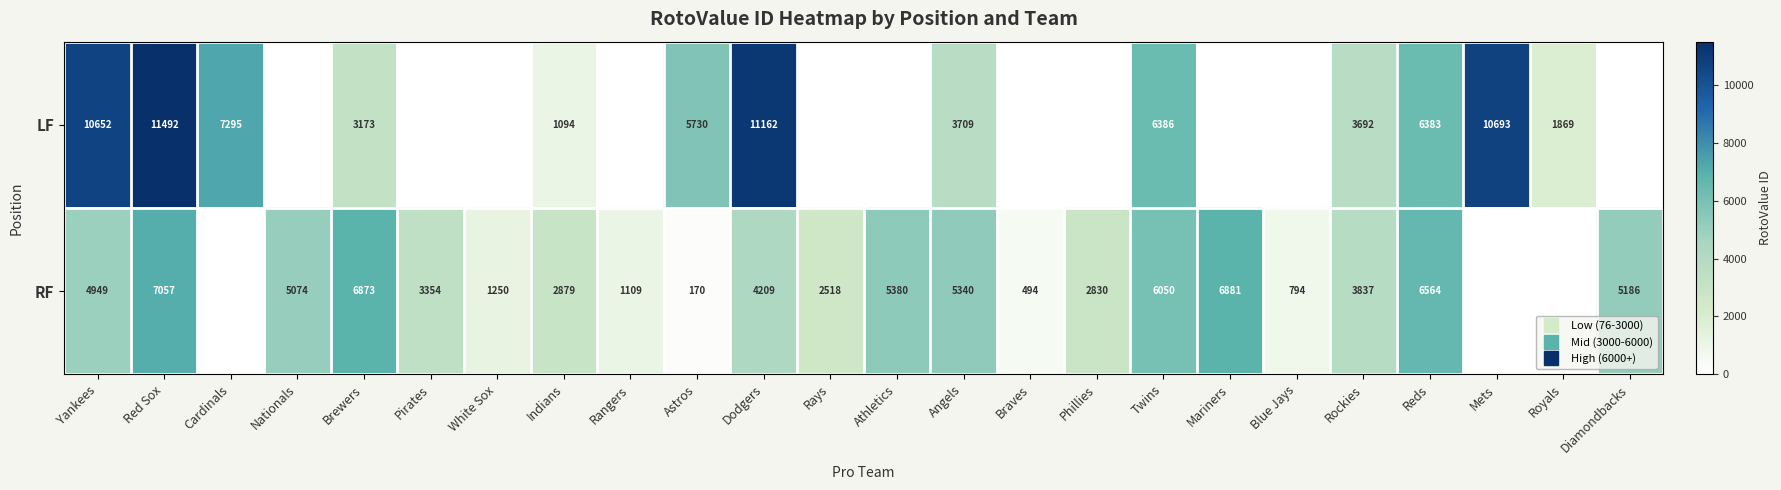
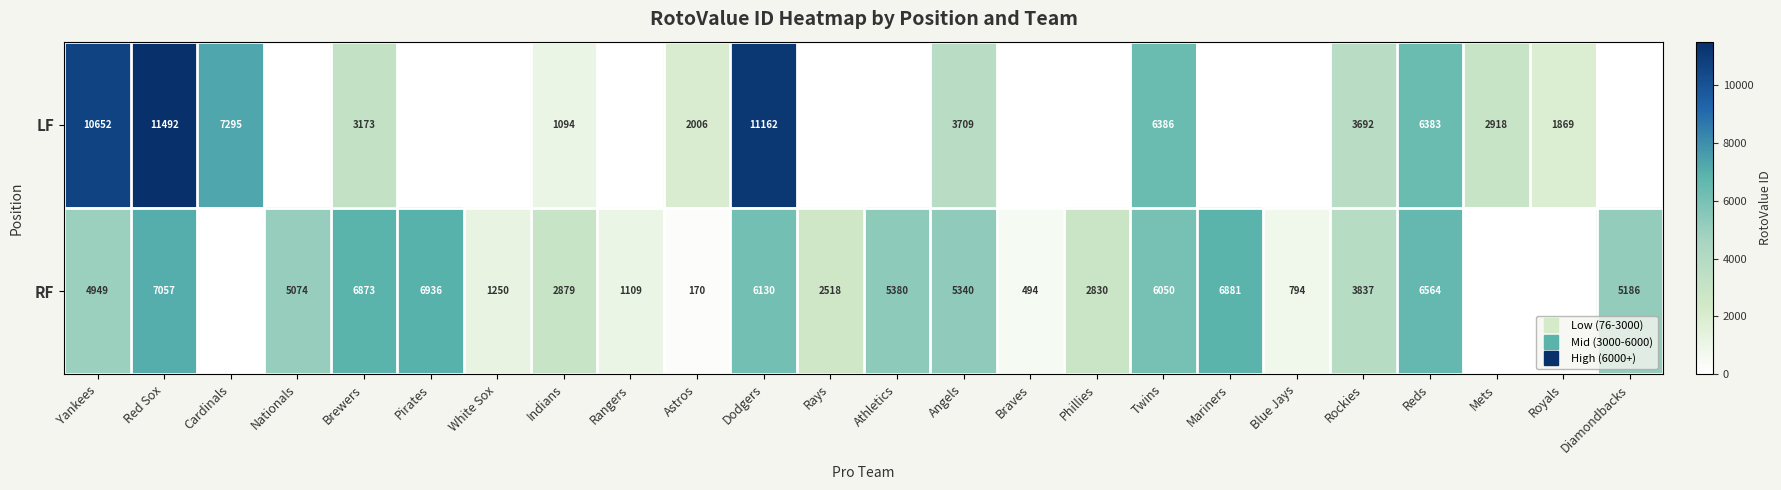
  {
    "LF": {
      "Yankees": 10652,
      "Red Sox": 11492,
      "Cardinals": 7295,
      "Brewers": 3173,
      "Indians": 1094,
-     "Astros": 5730,
+     "Astros": 2006,
      "Dodgers": 11162,
      "Angels": 3709,
      "Twins": 6386,
      "Rockies": 3692,
      "Reds": 6383,
-     "Mets": 10693,
+     "Mets": 2918,
      "Royals": 1869
    },
    "RF": {
      "Yankees": 4949,
      "Red Sox": 7057,
      "Nationals": 5074,
      "Brewers": 6873,
-     "Pirates": 3354,
+     "Pirates": 6936,
      "White Sox": 1250,
      "Indians": 2879,
      "Rangers": 1109,
      "Astros": 170,
-     "Dodgers": 4209,
+     "Dodgers": 6130,
      "Rays": 2518,
      "Athletics": 5380,
      "Angels": 5340,
      "Braves": 494,
      "Phillies": 2830,
      "Twins": 6050,
      "Mariners": 6881,
      "Blue Jays": 794,
      "Rockies": 3837,
      "Reds": 6564,
      "Diamondbacks": 5186
    }
  }
